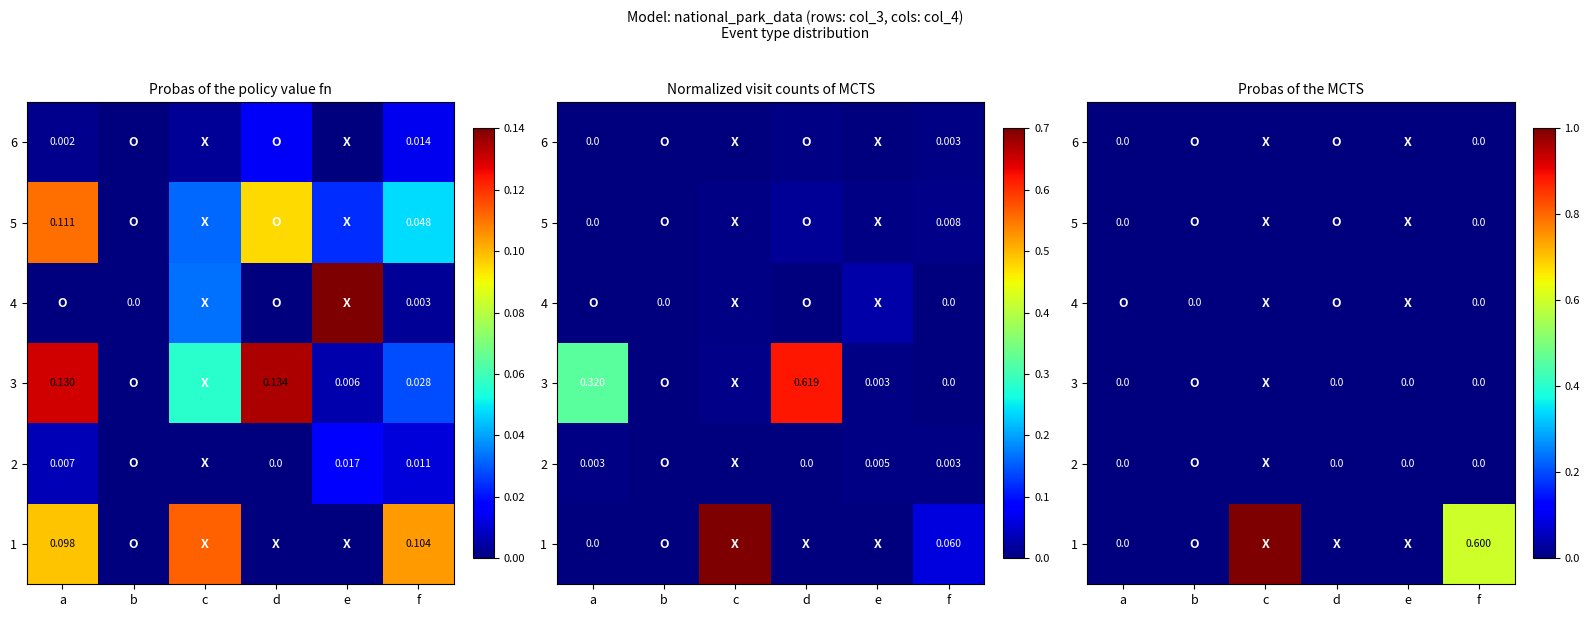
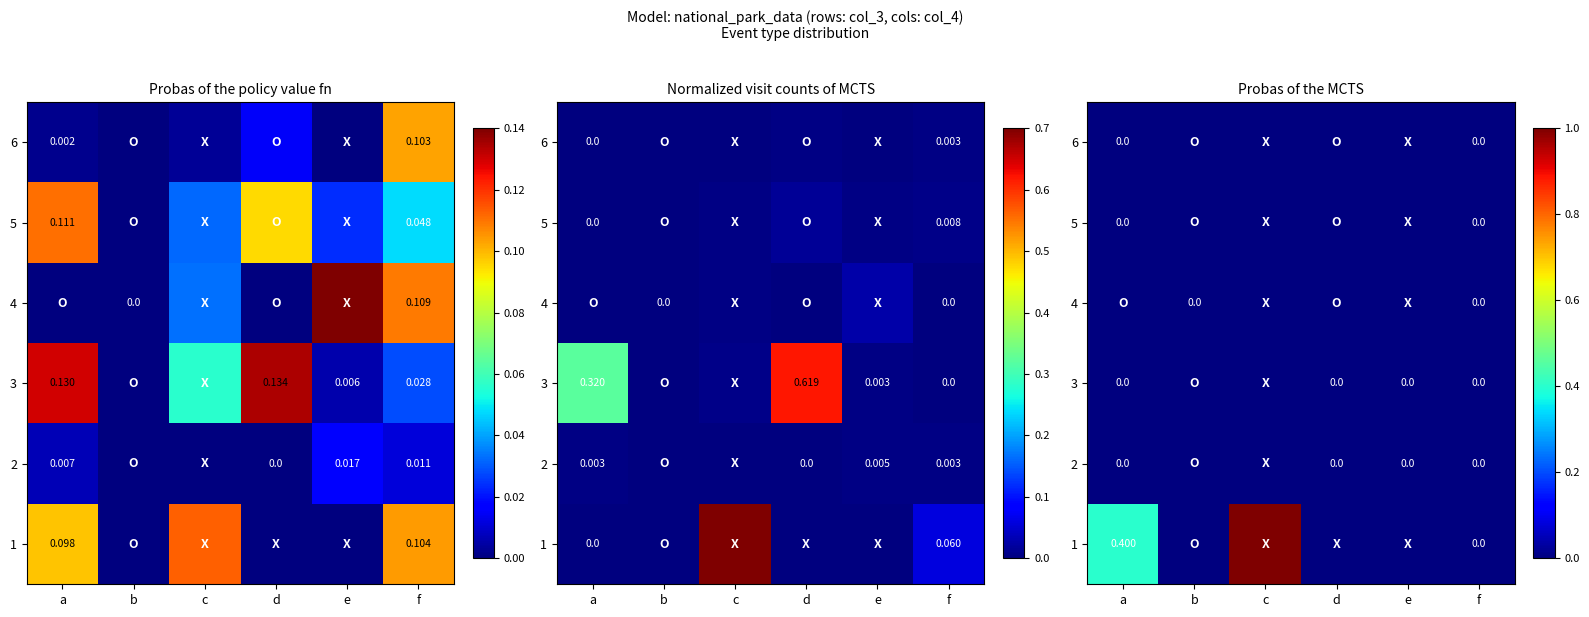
  {
    "Probas of the policy value fn": {
      "6": {
        "a": 0.002,
-       "f": 0.014
+       "f": 0.103
      },
      "5": {
        "a": 0.111,
        "f": 0.048
      },
      "4": {
        "b": 0.0,
-       "f": 0.003
+       "f": 0.109
      },
      "3": {
        "a": 0.130,
        "d": 0.134,
        "e": 0.006,
        "f": 0.028
      },
      "2": {
        "a": 0.007,
        "d": 0.0,
        "e": 0.017,
        "f": 0.011
      },
      "1": {
        "a": 0.098,
        "f": 0.104
      }
    },
    "Normalized visit counts of MCTS": {
      "6": {
        "a": 0.0,
        "f": 0.003
      },
      "5": {
        "a": 0.0,
        "f": 0.008
      },
      "4": {
        "b": 0.0,
        "f": 0.0
      },
      "3": {
        "a": 0.320,
        "d": 0.619,
        "e": 0.003,
        "f": 0.0
      },
      "2": {
        "a": 0.003,
        "d": 0.0,
        "e": 0.005,
        "f": 0.003
      },
      "1": {
        "a": 0.0,
        "f": 0.060
      }
    },
    "Probas of the MCTS": {
      "6": {
        "a": 0.0,
        "f": 0.0
      },
      "5": {
        "a": 0.0,
        "f": 0.0
      },
      "4": {
        "b": 0.0,
        "f": 0.0
      },
      "3": {
        "a": 0.0,
        "d": 0.0,
        "e": 0.0,
        "f": 0.0
      },
      "2": {
        "a": 0.0,
        "d": 0.0,
        "e": 0.0,
        "f": 0.0
      },
      "1": {
-       "a": 0.0,
-       "f": 0.600
+       "a": 0.400,
+       "f": 0.0
      }
    }
  }
